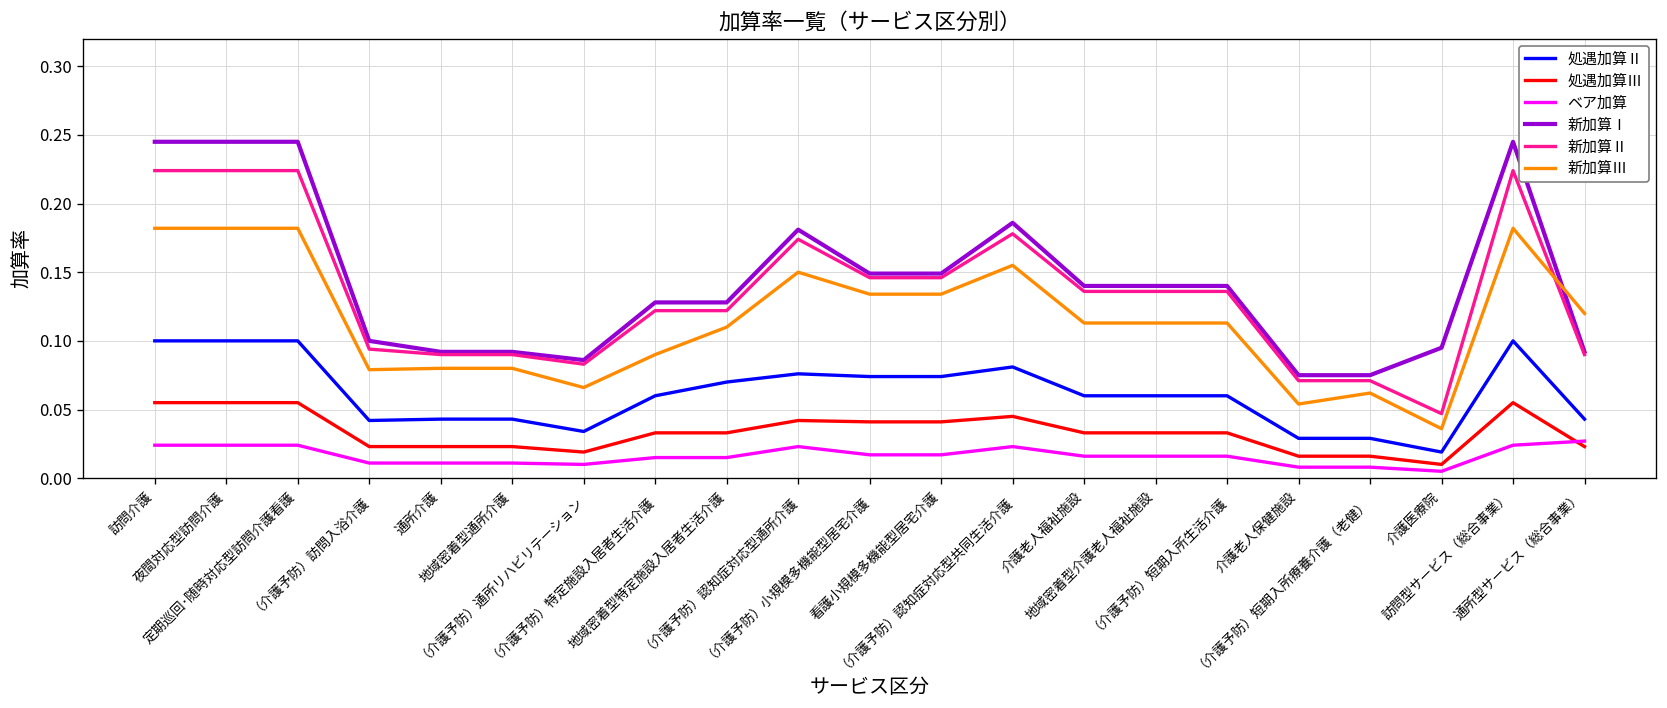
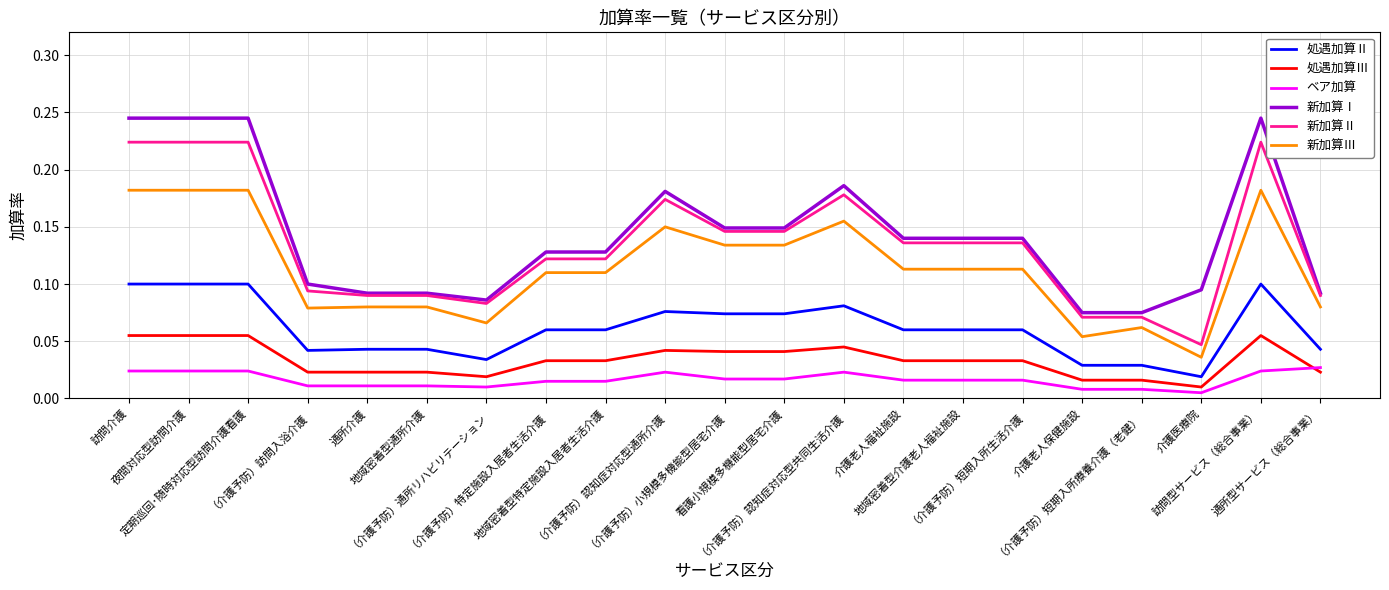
  {
    "処遇加算Ⅱ": {
      "訪問介護": 0.10,
      "夜間対応型訪問介護": 0.10,
      "定期巡回･随時対応型訪問介護看護": 0.10,
      "（介護予防）訪問入浴介護": 0.04,
      "通所介護": 0.043,
      "地域密着型通所介護": 0.043,
      "（介護予防）通所リハビリテーション": 0.034,
      "（介護予防）特定施設入居者生活介護": 0.06,
-     "地域密着型特定施設入居者生活介護": 0.07,
+     "地域密着型特定施設入居者生活介護": 0.06,
      "（介護予防）認知症対応型通所介護": 0.076,
      "（介護予防）小規模多機能型居宅介護": 0.074,
      "看護小規模多機能型居宅介護": 0.074,
      "（介護予防）認知症対応型共同生活介護": 0.08,
      "介護老人福祉施設": 0.06,
      "地域密着型介護老人福祉施設": 0.06,
      "（介護予防）短期入所生活介護": 0.06,
      "介護老人保健施設": 0.03,
      "（介護予防）短期入所療養介護（老健）": 0.03,
      "介護医療院": 0.02,
      "訪問型サービス（総合事業）": 0.10,
      "通所型サービス（総合事業）": 0.043
    },
    "処遇加算Ⅲ": {
      "訪問介護": 0.055,
      "夜間対応型訪問介護": 0.055,
      "定期巡回･随時対応型訪問介護看護": 0.055,
      "（介護予防）訪問入浴介護": 0.023,
      "通所介護": 0.023,
      "地域密着型通所介護": 0.023,
      "（介護予防）通所リハビリテーション": 0.02,
      "（介護予防）特定施設入居者生活介護": 0.033,
      "地域密着型特定施設入居者生活介護": 0.033,
      "（介護予防）認知症対応型通所介護": 0.04,
      "（介護予防）小規模多機能型居宅介護": 0.04,
      "看護小規模多機能型居宅介護": 0.04,
      "（介護予防）認知症対応型共同生活介護": 0.045,
      "介護老人福祉施設": 0.033,
      "地域密着型介護老人福祉施設": 0.033,
      "（介護予防）短期入所生活介護": 0.033,
      "介護老人保健施設": 0.016,
      "（介護予防）短期入所療養介護（老健）": 0.016,
      "介護医療院": 0.01,
      "訪問型サービス（総合事業）": 0.055,
      "通所型サービス（総合事業）": 0.023
    },
    "ベア加算": {
      "訪問介護": 0.024,
      "夜間対応型訪問介護": 0.024,
      "定期巡回･随時対応型訪問介護看護": 0.024,
      "（介護予防）訪問入浴介護": 0.01,
      "通所介護": 0.01,
      "地域密着型通所介護": 0.01,
      "（介護予防）通所リハビリテーション": 0.01,
      "（介護予防）特定施設入居者生活介護": 0.015,
      "地域密着型特定施設入居者生活介護": 0.015,
      "（介護予防）認知症対応型通所介護": 0.023,
      "（介護予防）小規模多機能型居宅介護": 0.017,
      "看護小規模多機能型居宅介護": 0.017,
      "（介護予防）認知症対応型共同生活介護": 0.023,
      "介護老人福祉施設": 0.016,
      "地域密着型介護老人福祉施設": 0.016,
      "（介護予防）短期入所生活介護": 0.016,
      "介護老人保健施設": 0.01,
      "（介護予防）短期入所療養介護（老健）": 0.01,
      "介護医療院": 0.005,
      "訪問型サービス（総合事業）": 0.024,
      "通所型サービス（総合事業）": 0.027
    },
    "新加算Ⅰ": {
      "訪問介護": 0.245,
      "夜間対応型訪問介護": 0.245,
      "定期巡回･随時対応型訪問介護看護": 0.245,
      "（介護予防）訪問入浴介護": 0.10,
      "（介護予防）通所リハビリテーション": 0.086,
      "（介護予防）特定施設入居者生活介護": 0.13,
      "地域密着型特定施設入居者生活介護": 0.13,
      "（介護予防）認知症対応型通所介護": 0.18,
      "（介護予防）小規模多機能型居宅介護": 0.15,
      "看護小規模多機能型居宅介護": 0.15,
      "（介護予防）認知症対応型共同生活介護": 0.186,
      "介護老人福祉施設": 0.14,
      "地域密着型介護老人福祉施設": 0.14,
      "（介護予防）短期入所生活介護": 0.14,
      "介護老人保健施設": 0.075,
      "（介護予防）短期入所療養介護（老健）": 0.075,
      "介護医療院": 0.095,
      "訪問型サービス（総合事業）": 0.245
    },
    "新加算Ⅱ": {
      "訪問介護": 0.224,
      "夜間対応型訪問介護": 0.224,
      "定期巡回･随時対応型訪問介護看護": 0.224,
      "（介護予防）訪問入浴介護": 0.094,
      "（介護予防）通所リハビリテーション": 0.083,
      "（介護予防）特定施設入居者生活介護": 0.12,
      "地域密着型特定施設入居者生活介護": 0.12,
      "（介護予防）認知症対応型通所介護": 0.174,
      "（介護予防）小規模多機能型居宅介護": 0.146,
      "看護小規模多機能型居宅介護": 0.146,
      "（介護予防）認知症対応型共同生活介護": 0.18,
      "介護老人福祉施設": 0.136,
      "地域密着型介護老人福祉施設": 0.136,
      "（介護予防）短期入所生活介護": 0.136,
      "介護老人保健施設": 0.07,
      "（介護予防）短期入所療養介護（老健）": 0.07,
      "介護医療院": 0.047,
      "訪問型サービス（総合事業）": 0.224
    },
    "新加算Ⅲ": {
      "訪問介護": 0.18,
      "夜間対応型訪問介護": 0.18,
      "定期巡回･随時対応型訪問介護看護": 0.18,
      "（介護予防）訪問入浴介護": 0.08,
      "通所介護": 0.08,
      "地域密着型通所介護": 0.08,
      "（介護予防）通所リハビリテーション": 0.066,
-     "（介護予防）特定施設入居者生活介護": 0.09,
+     "（介護予防）特定施設入居者生活介護": 0.11,
      "地域密着型特定施設入居者生活介護": 0.11,
      "（介護予防）認知症対応型通所介護": 0.15,
      "（介護予防）小規模多機能型居宅介護": 0.134,
      "看護小規模多機能型居宅介護": 0.134,
      "（介護予防）認知症対応型共同生活介護": 0.155,
      "介護老人福祉施設": 0.113,
      "地域密着型介護老人福祉施設": 0.113,
      "（介護予防）短期入所生活介護": 0.113,
      "介護老人保健施設": 0.054,
      "（介護予防）短期入所療養介護（老健）": 0.06,
      "介護医療院": 0.036,
      "訪問型サービス（総合事業）": 0.18,
-     "通所型サービス（総合事業）": 0.12
+     "通所型サービス（総合事業）": 0.08
    }
  }
